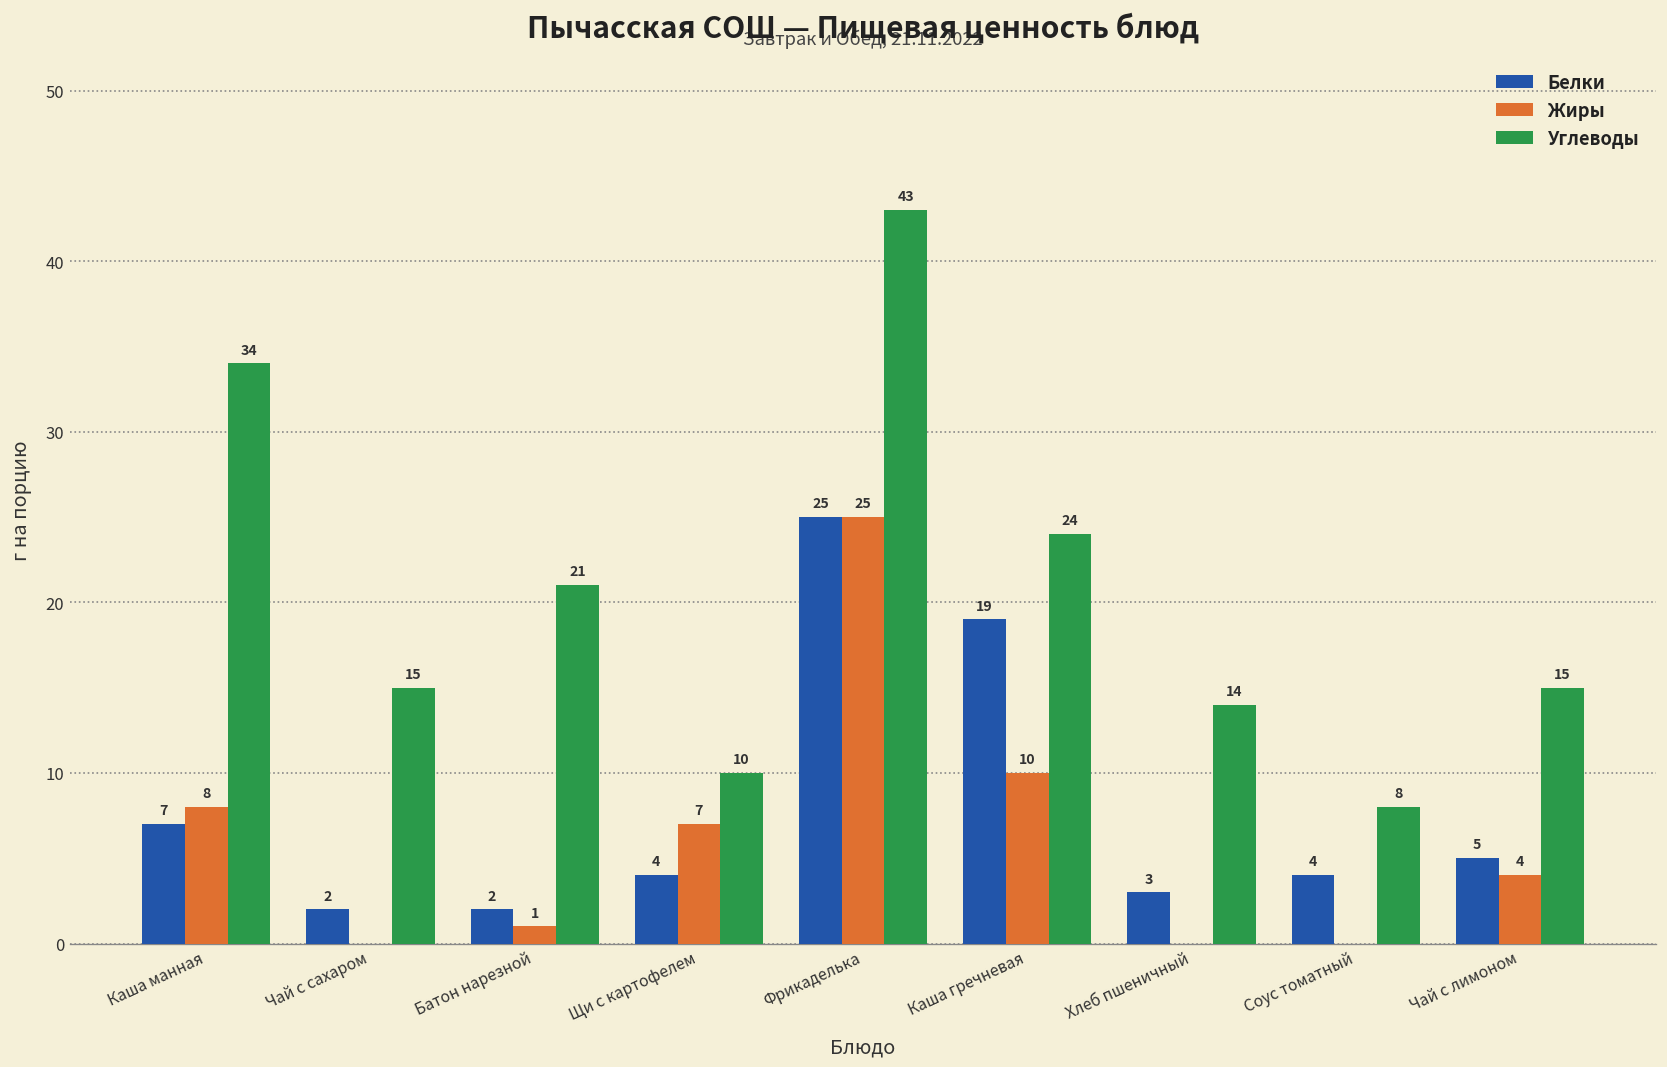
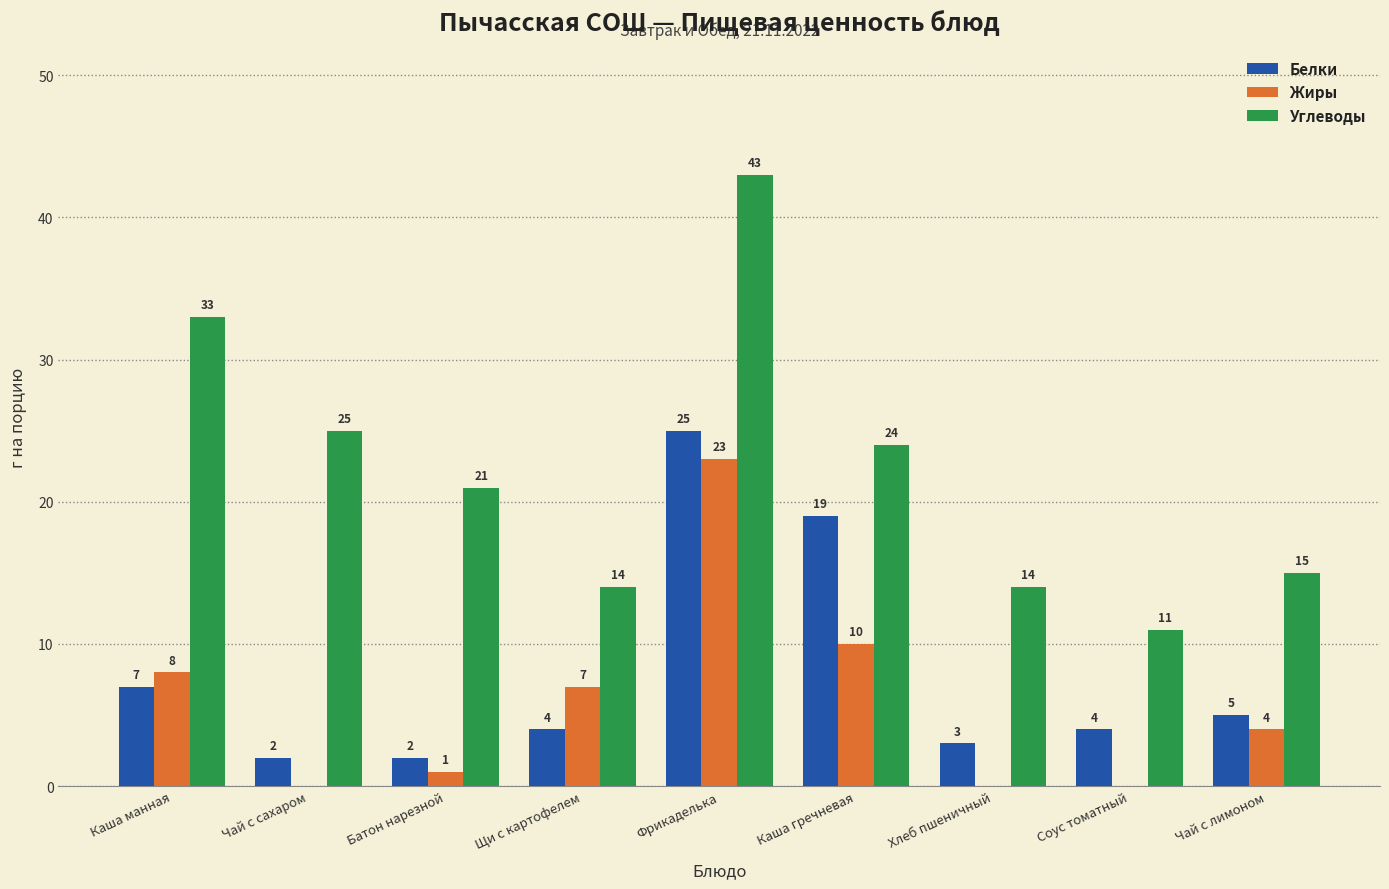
  {
    "Белки": {
      "Каша манная": 7,
      "Чай с сахаром": 2,
      "Батон нарезной": 2,
      "Щи с картофелем": 4,
      "Фрикаделька": 25,
      "Каша гречневая": 19,
      "Хлеб пшеничный": 3,
      "Соус томатный": 4,
      "Чай с лимоном": 5
    },
    "Жиры": {
      "Каша манная": 8,
      "Батон нарезной": 1,
      "Щи с картофелем": 7,
-     "Фрикаделька": 25,
+     "Фрикаделька": 23,
      "Каша гречневая": 10,
      "Чай с лимоном": 4
    },
    "Углеводы": {
-     "Каша манная": 34,
-     "Чай с сахаром": 15,
+     "Каша манная": 33,
+     "Чай с сахаром": 25,
      "Батон нарезной": 21,
-     "Щи с картофелем": 10,
+     "Щи с картофелем": 14,
      "Фрикаделька": 43,
      "Каша гречневая": 24,
      "Хлеб пшеничный": 14,
-     "Соус томатный": 8,
+     "Соус томатный": 11,
      "Чай с лимоном": 15
    }
  }
